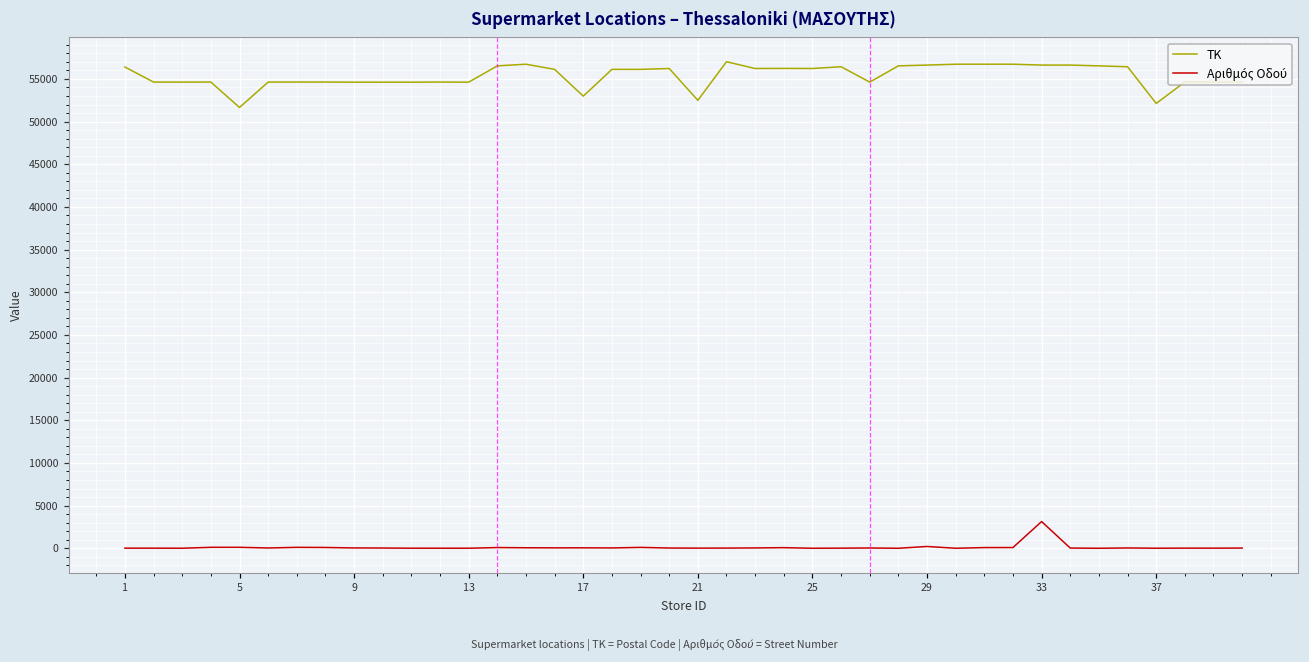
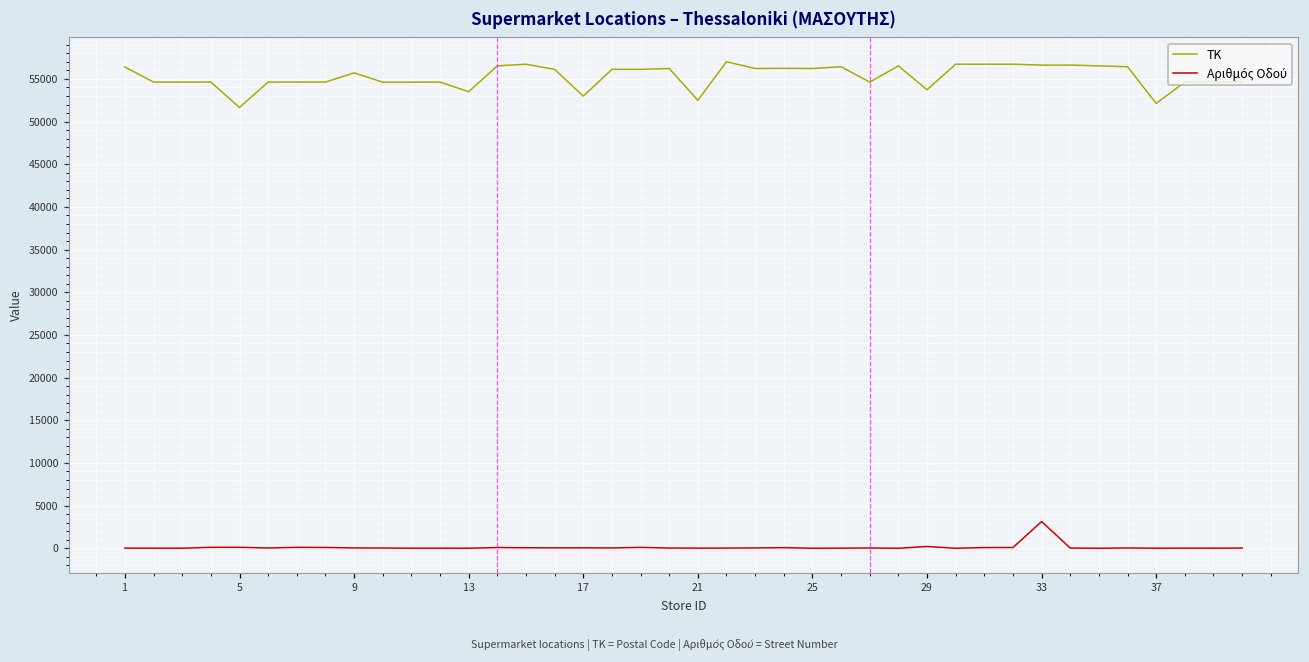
  {
    "ΤΚ": {
      "1": 56000,
      "5": 52000,
-     "9": 55000,
-     "13": 55000,
+     "9": 56000,
+     "13": 54000,
      "17": 53000,
      "21": 52000,
      "25": 56000,
-     "29": 57000,
+     "29": 54000,
      "33": 57000,
      "37": 52000
    },
    "Αριθμός Οδού": {
      "1": 0,
      "5": 0,
      "9": 0,
      "13": 0,
      "17": 0,
      "21": 0,
      "25": 0,
      "29": 0,
      "33": 3000,
      "37": 0
    }
  }
